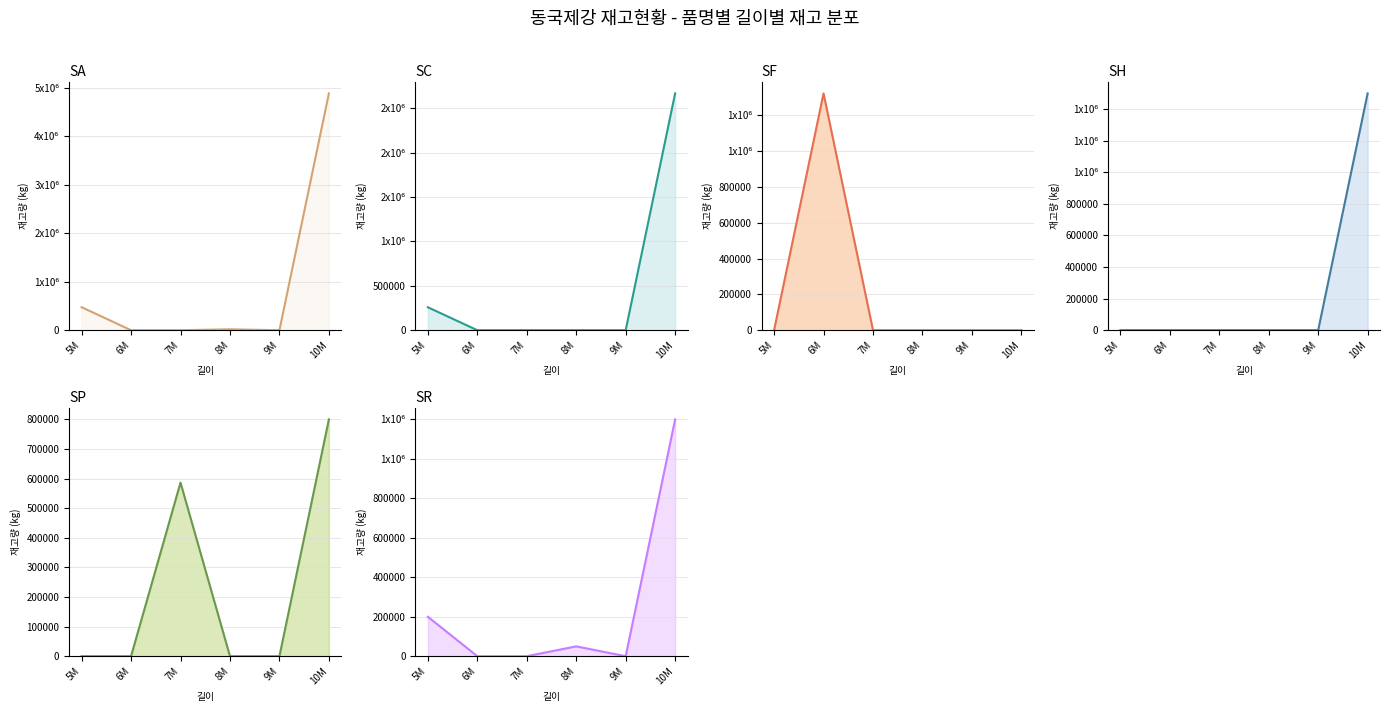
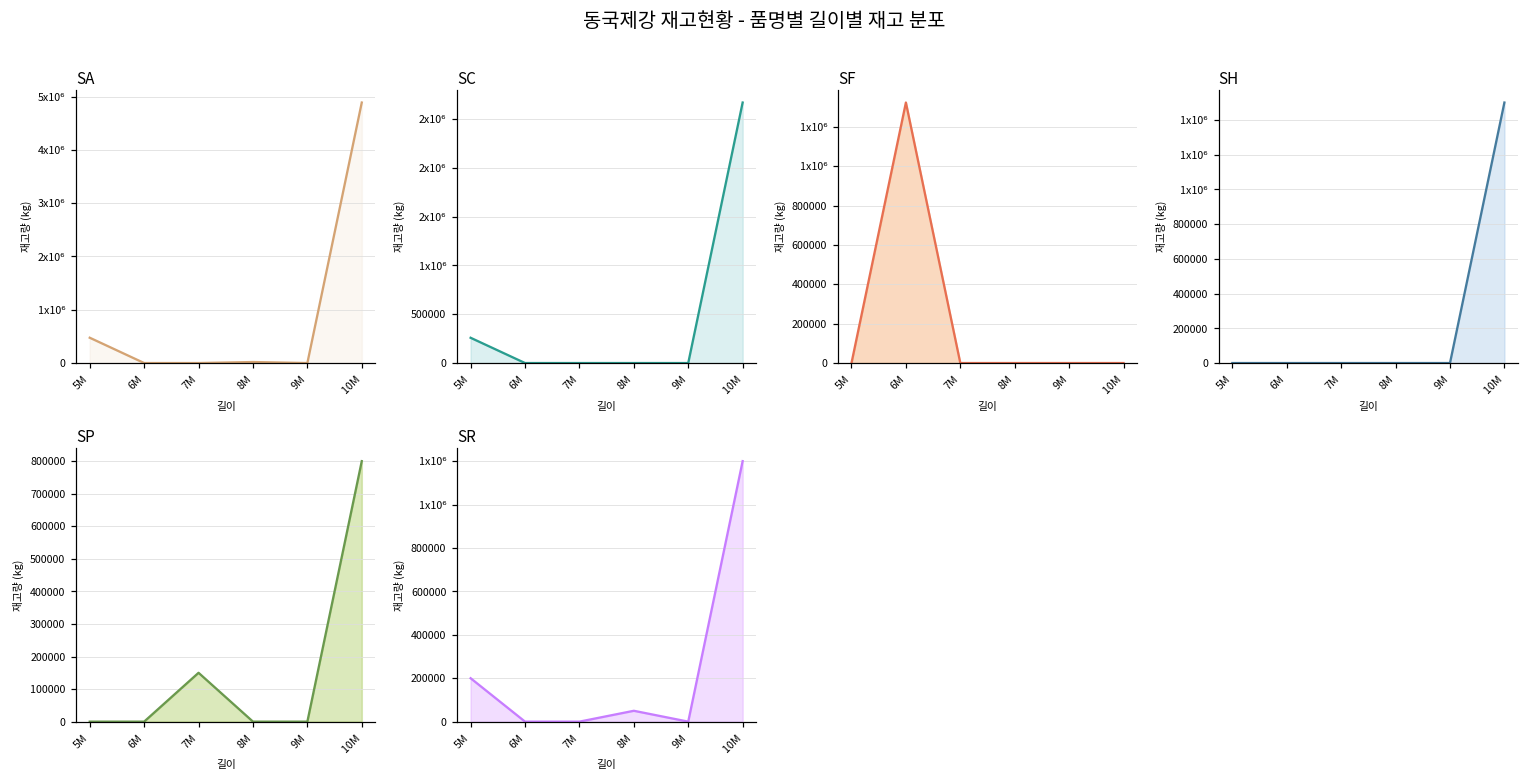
  {
    "SP": {
      "5M": 0,
      "6M": 0,
-     "7M": 590000,
+     "7M": 150000,
      "8M": 0,
      "9M": 0,
      "10M": 800000
    }
  }
